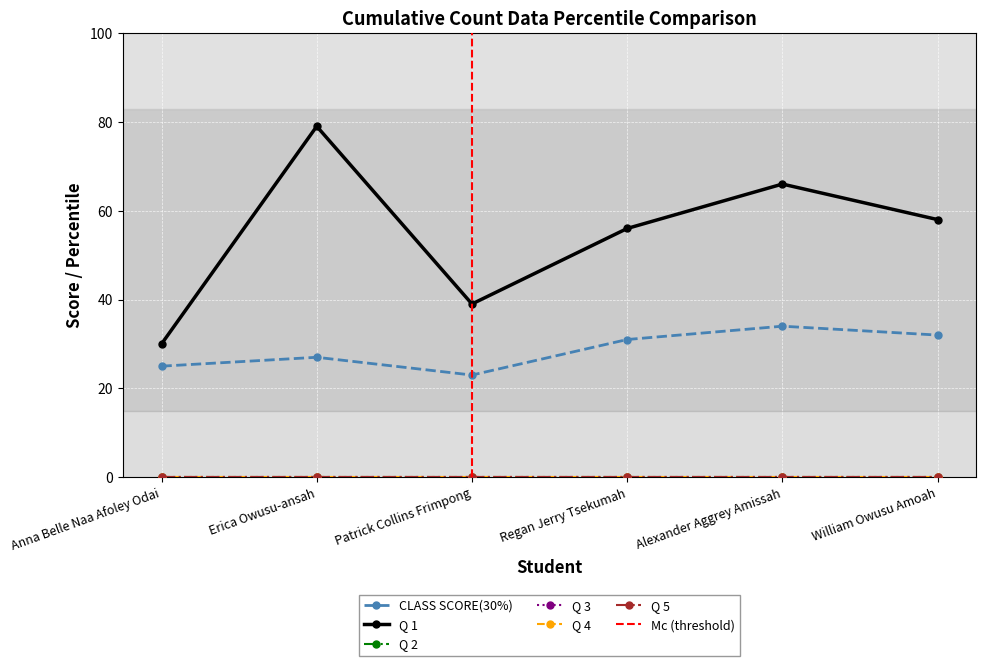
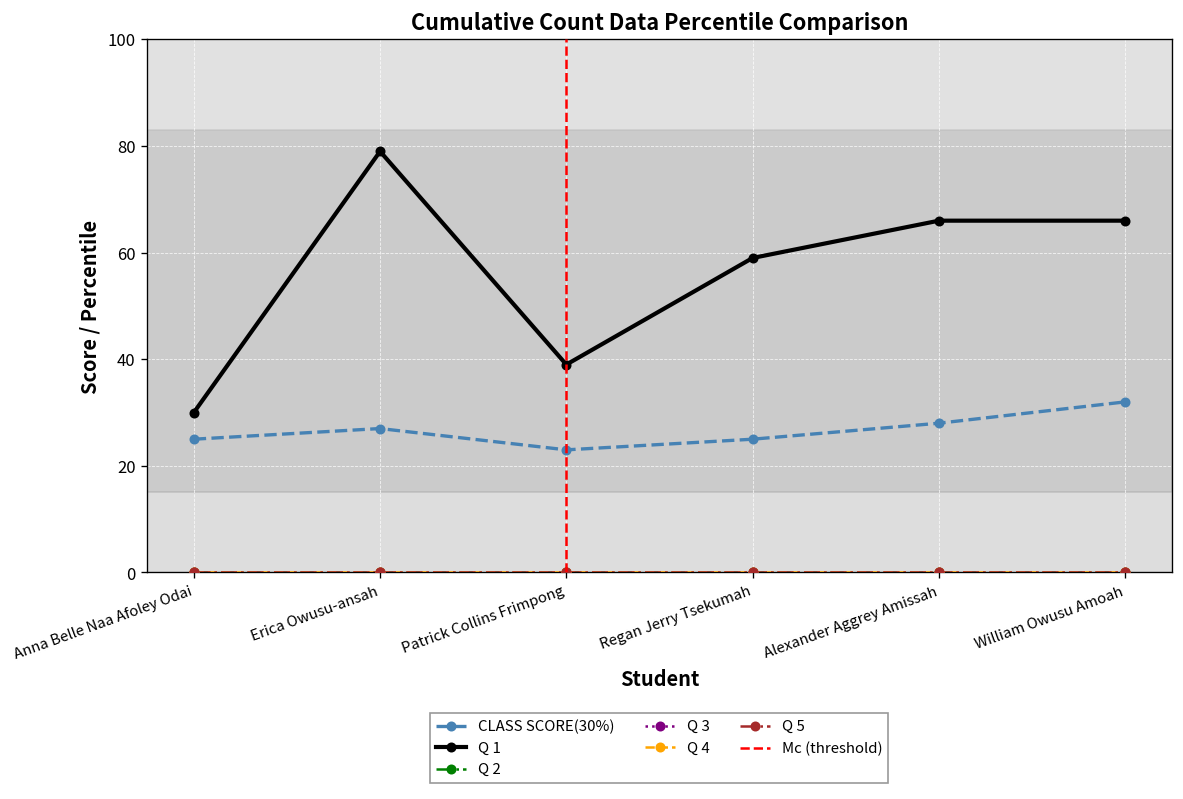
  {
    "CLASS SCORE(30%)": {
      "Anna Belle Naa Afoley Odai": 25,
      "Erica Owusu-ansah": 27,
      "Patrick Collins Frimpong": 23,
-     "Regan Jerry Tsekumah": 31,
-     "Alexander Aggrey Amissah": 34,
+     "Regan Jerry Tsekumah": 25,
+     "Alexander Aggrey Amissah": 28,
      "William Owusu Amoah": 32
    },
    "Q 1": {
      "Anna Belle Naa Afoley Odai": 30,
      "Erica Owusu-ansah": 79,
      "Patrick Collins Frimpong": 39,
-     "Regan Jerry Tsekumah": 56,
+     "Regan Jerry Tsekumah": 59,
      "Alexander Aggrey Amissah": 66,
-     "William Owusu Amoah": 58
+     "William Owusu Amoah": 66
    },
    "Q 5": {
      "Anna Belle Naa Afoley Odai": 0,
      "Erica Owusu-ansah": 0,
      "Patrick Collins Frimpong": 0,
      "Regan Jerry Tsekumah": 0,
      "Alexander Aggrey Amissah": 0,
      "William Owusu Amoah": 0
    }
  }
